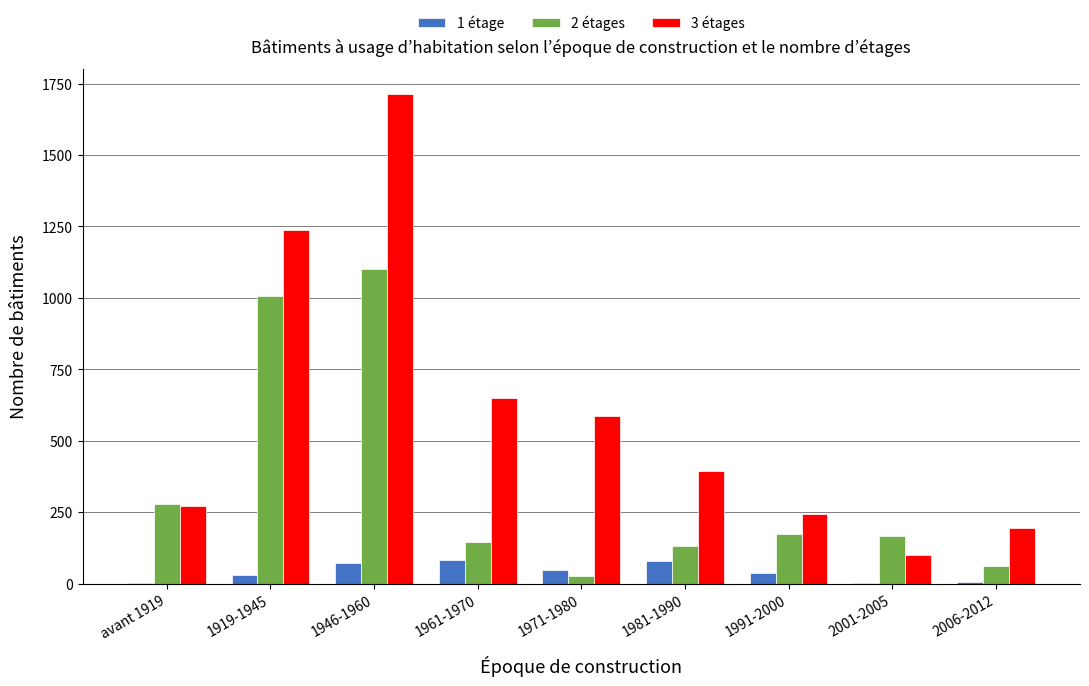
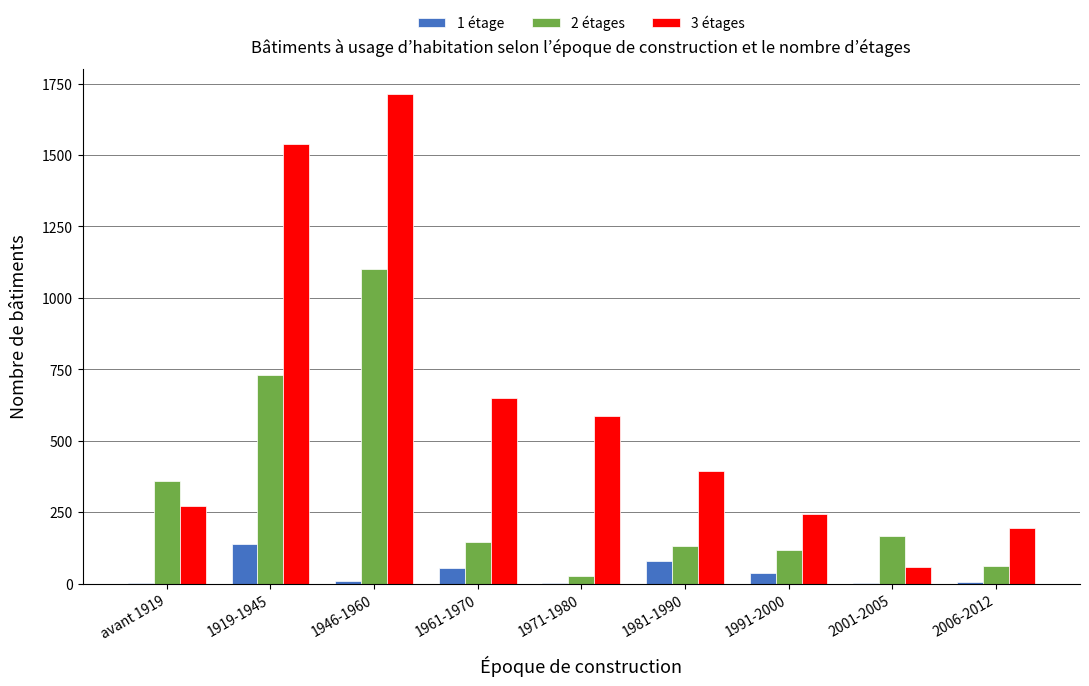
  {
    "1 étage": {
-     "1919-1945": 30,
-     "1946-1960": 70,
-     "1961-1970": 80,
-     "1971-1980": 50,
+     "1919-1945": 140,
+     "1946-1960": 10,
+     "1961-1970": 50,
+     "1971-1980": 0,
      "1981-1990": 80,
      "1991-2000": 40
    },
    "2 étages": {
-     "avant 1919": 280,
-     "1919-1945": 1010,
+     "avant 1919": 360,
+     "1919-1945": 730,
      "1946-1960": 1100,
      "1961-1970": 150,
      "1971-1980": 30,
      "1981-1990": 130,
-     "1991-2000": 170,
+     "1991-2000": 120,
      "2001-2005": 170,
      "2006-2012": 60
    },
    "3 étages": {
      "avant 1919": 270,
-     "1919-1945": 1240,
+     "1919-1945": 1540,
      "1946-1960": 1720,
      "1961-1970": 650,
      "1971-1980": 590,
      "1981-1990": 390,
      "1991-2000": 250,
-     "2001-2005": 100,
+     "2001-2005": 60,
      "2006-2012": 200
    }
  }
